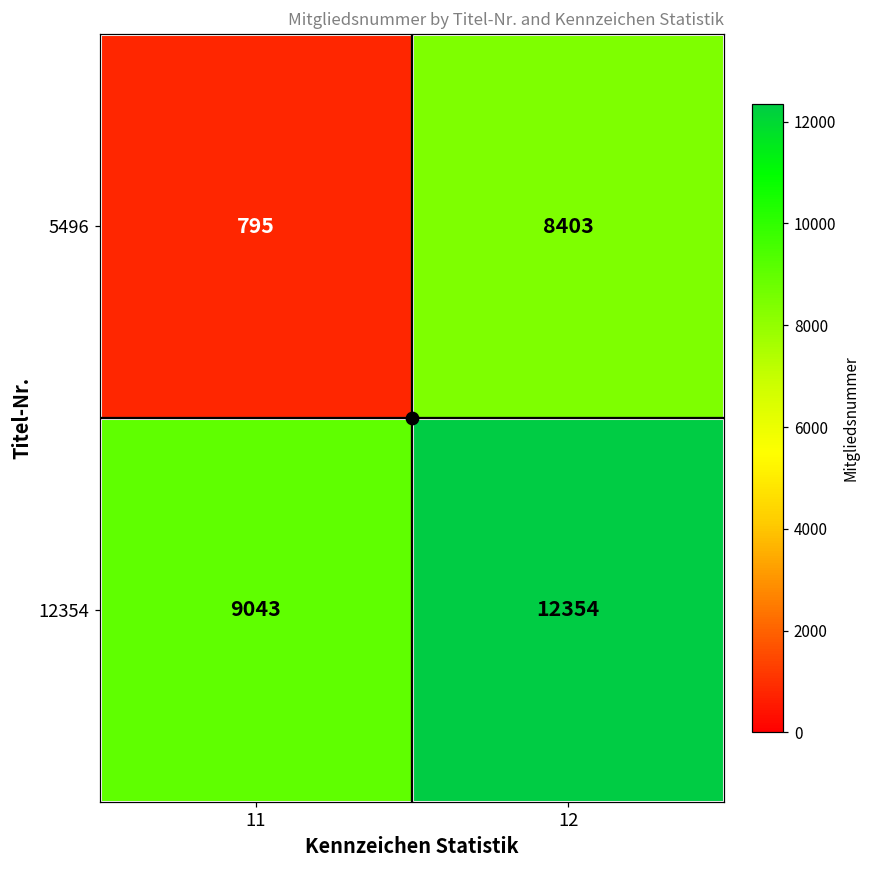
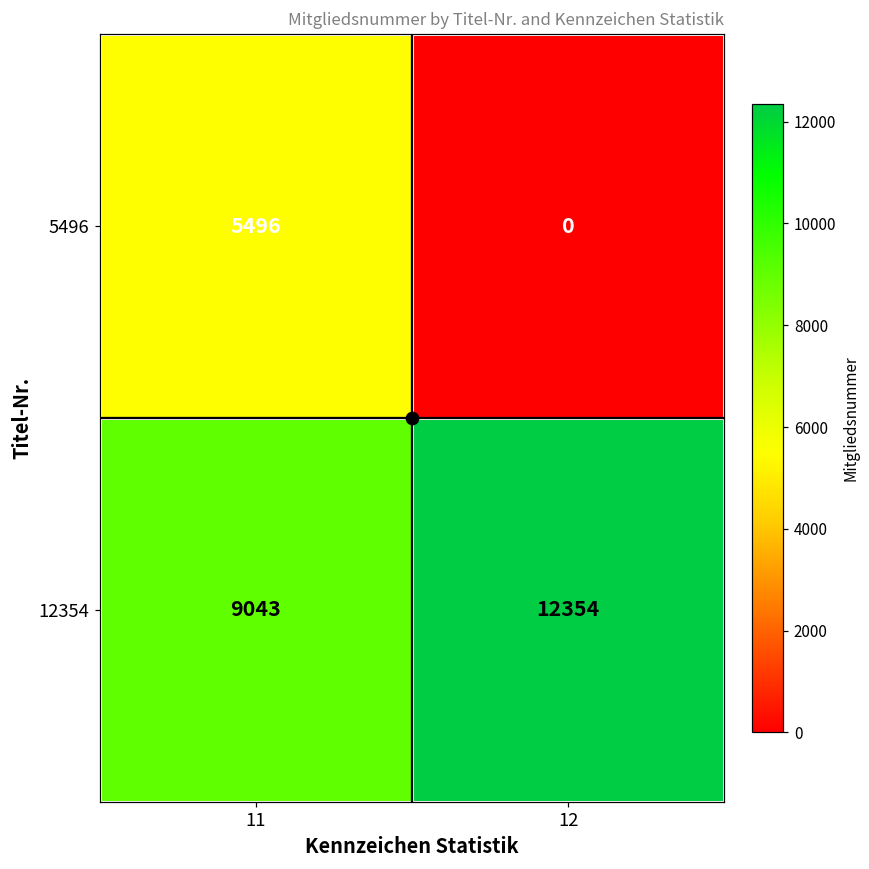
  {
    "5496": {
-     "11": 795,
-     "12": 8403
+     "11": 5496,
+     "12": 0
    },
    "12354": {
      "11": 9043,
      "12": 12354
    }
  }
